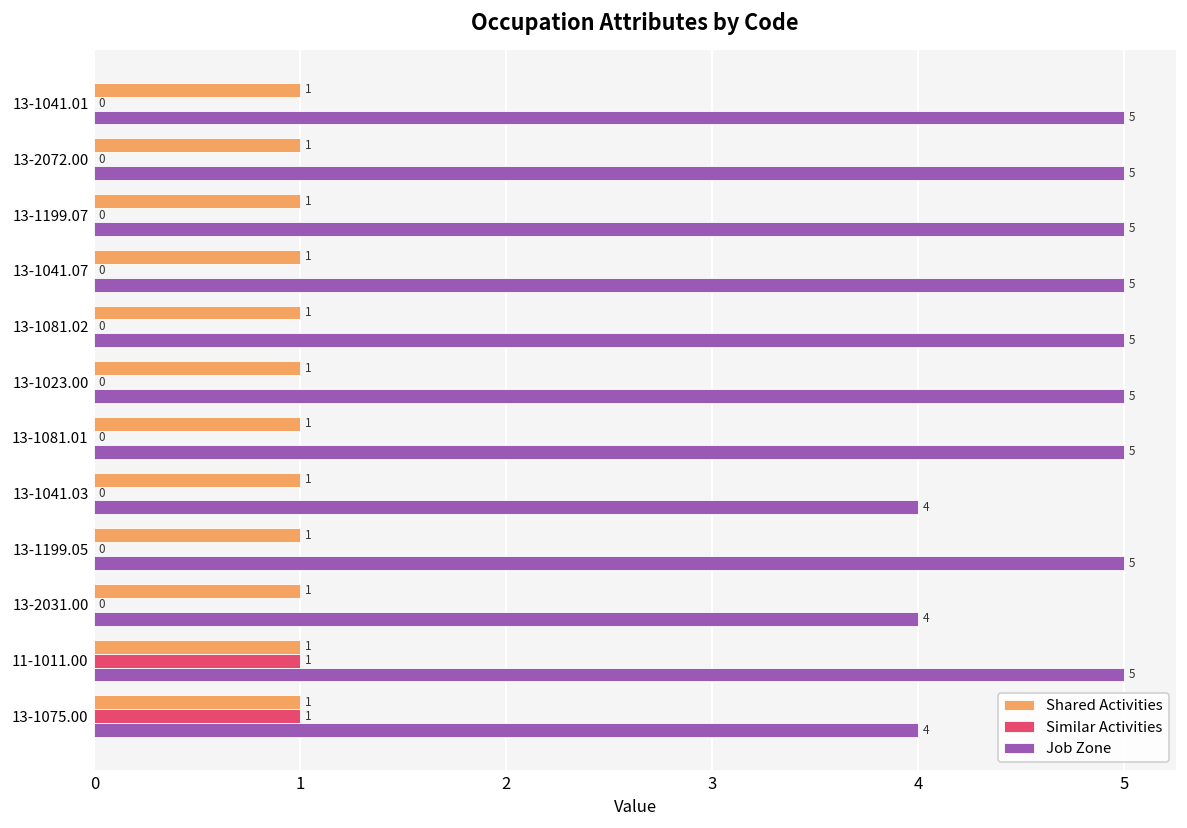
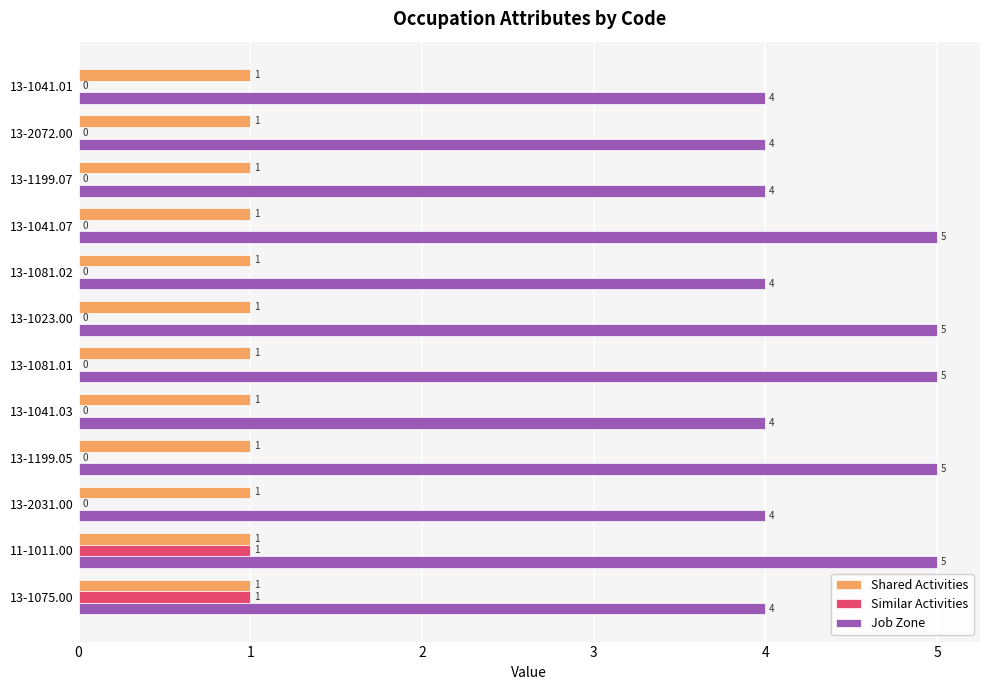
  {
    "Shared Activities": {
      "13-1041.01": 1,
      "13-2072.00": 1,
      "13-1199.07": 1,
      "13-1041.07": 1,
      "13-1081.02": 1,
      "13-1023.00": 1,
      "13-1081.01": 1,
      "13-1041.03": 1,
      "13-1199.05": 1,
      "13-2031.00": 1,
      "11-1011.00": 1,
      "13-1075.00": 1
    },
    "Similar Activities": {
      "13-1041.01": 0,
      "13-2072.00": 0,
      "13-1199.07": 0,
      "13-1041.07": 0,
      "13-1081.02": 0,
      "13-1023.00": 0,
      "13-1081.01": 0,
      "13-1041.03": 0,
      "13-1199.05": 0,
      "13-2031.00": 0,
      "11-1011.00": 1,
      "13-1075.00": 1
    },
    "Job Zone": {
-     "13-1041.01": 5,
-     "13-2072.00": 5,
-     "13-1199.07": 5,
+     "13-1041.01": 4,
+     "13-2072.00": 4,
+     "13-1199.07": 4,
      "13-1041.07": 5,
-     "13-1081.02": 5,
+     "13-1081.02": 4,
      "13-1023.00": 5,
      "13-1081.01": 5,
      "13-1041.03": 4,
      "13-1199.05": 5,
      "13-2031.00": 4,
      "11-1011.00": 5,
      "13-1075.00": 4
    }
  }
